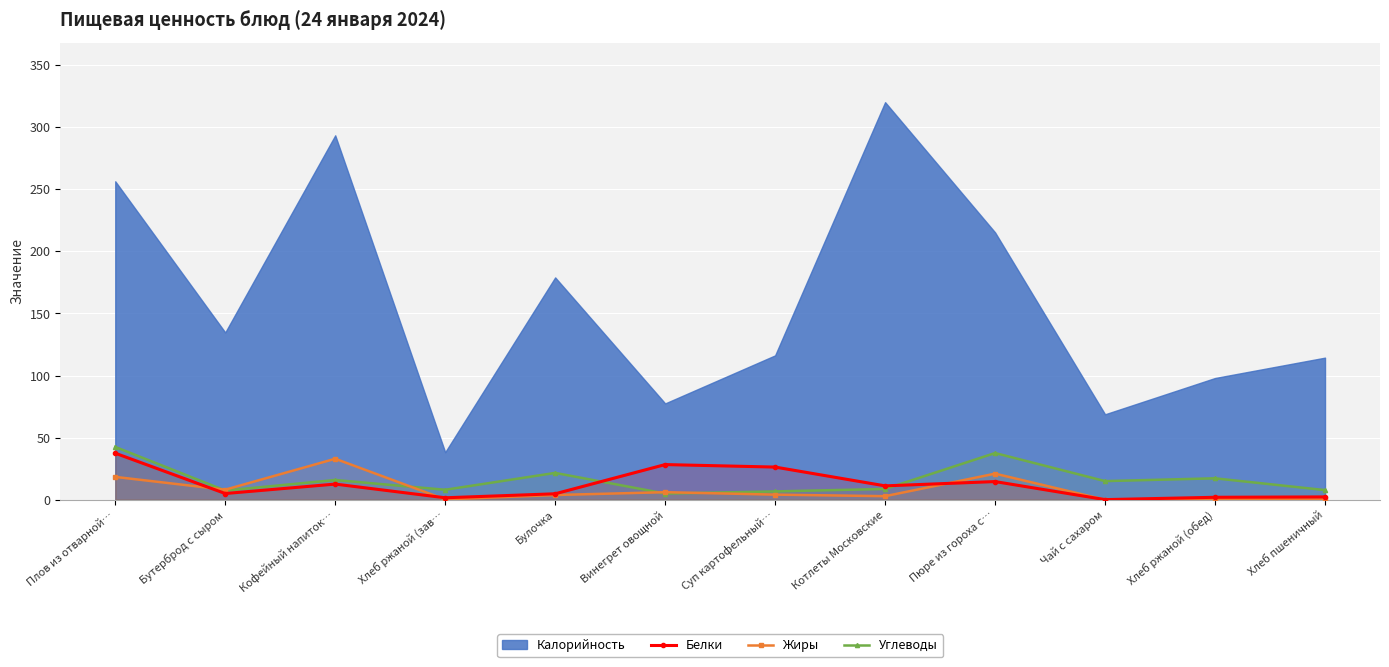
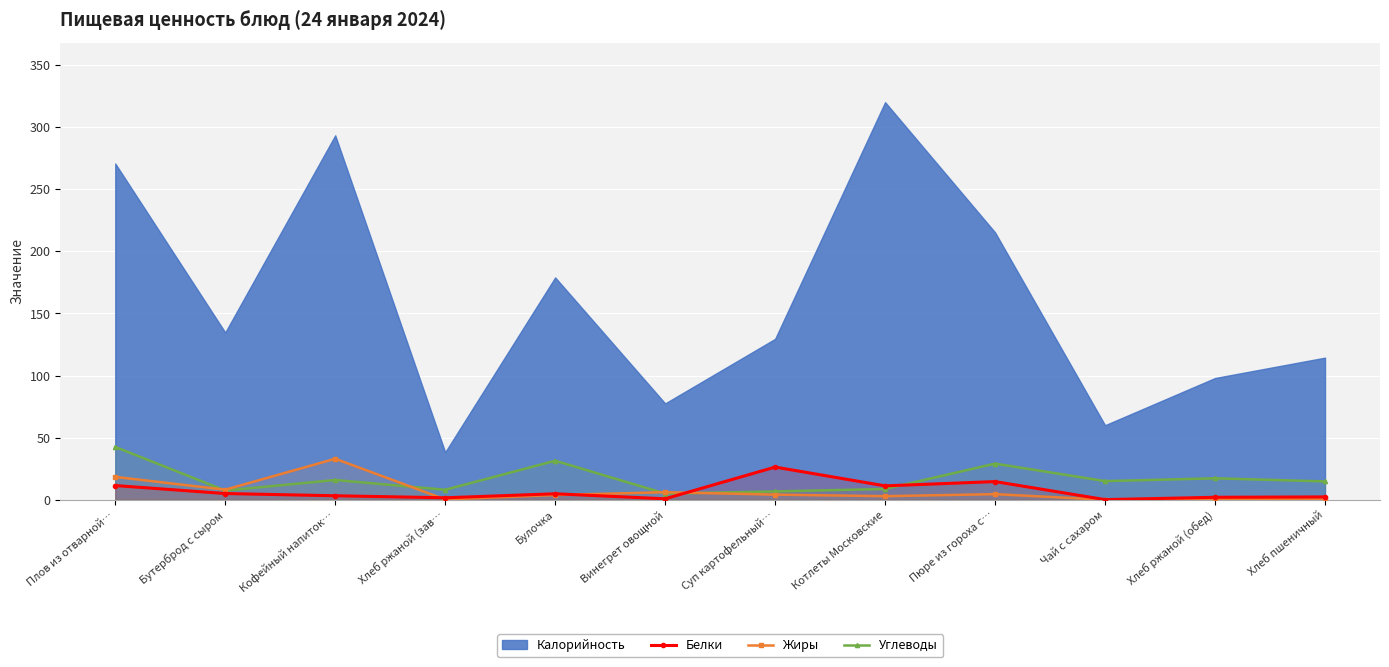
  {
    "Белки": {
-     "Плов из отварной…": 37,
+     "Плов из отварной…": 11,
      "Бутерброд с сыром": 5,
-     "Кофейный напиток…": 13,
-     "Винегрет овощной": 28,
+     "Кофейный напиток…": 3,
+     "Винегрет овощной": 1,
      "Суп картофельный…": 26,
      "Котлеты Московские": 11,
      "Пюре из гороха с…": 15
    },
    "Калорийность": {
-     "Плов из отварной…": 256,
+     "Плов из отварной…": 271,
      "Бутерброд с сыром": 135,
      "Кофейный напиток…": 293,
      "Хлеб ржаной (зав…": 38,
      "Булочка": 179,
      "Винегрет овощной": 78,
-     "Суп картофельный…": 116,
+     "Суп картофельный…": 130,
      "Котлеты Московские": 320,
      "Пюре из гороха с…": 215,
-     "Чай с сахаром": 69,
+     "Чай с сахаром": 60,
      "Хлеб ржаной (обед)": 98,
      "Хлеб пшеничный": 114
    },
    "Жиры": {
      "Плов из отварной…": 18,
      "Кофейный напиток…": 33,
      "Суп картофельный…": 4,
      "Котлеты Московские": 3,
-     "Пюре из гороха с…": 21
+     "Пюре из гороха с…": 5
    },
    "Углеводы": {
      "Плов из отварной…": 43,
      "Кофейный напиток…": 16,
      "Хлеб ржаной (зав…": 8,
-     "Булочка": 22,
+     "Булочка": 31,
      "Суп картофельный…": 7,
      "Котлеты Московские": 9,
-     "Пюре из гороха с…": 38,
+     "Пюре из гороха с…": 29,
      "Чай с сахаром": 15,
      "Хлеб ржаной (обед)": 17,
-     "Хлеб пшеничный": 8
+     "Хлеб пшеничный": 15
    }
  }
